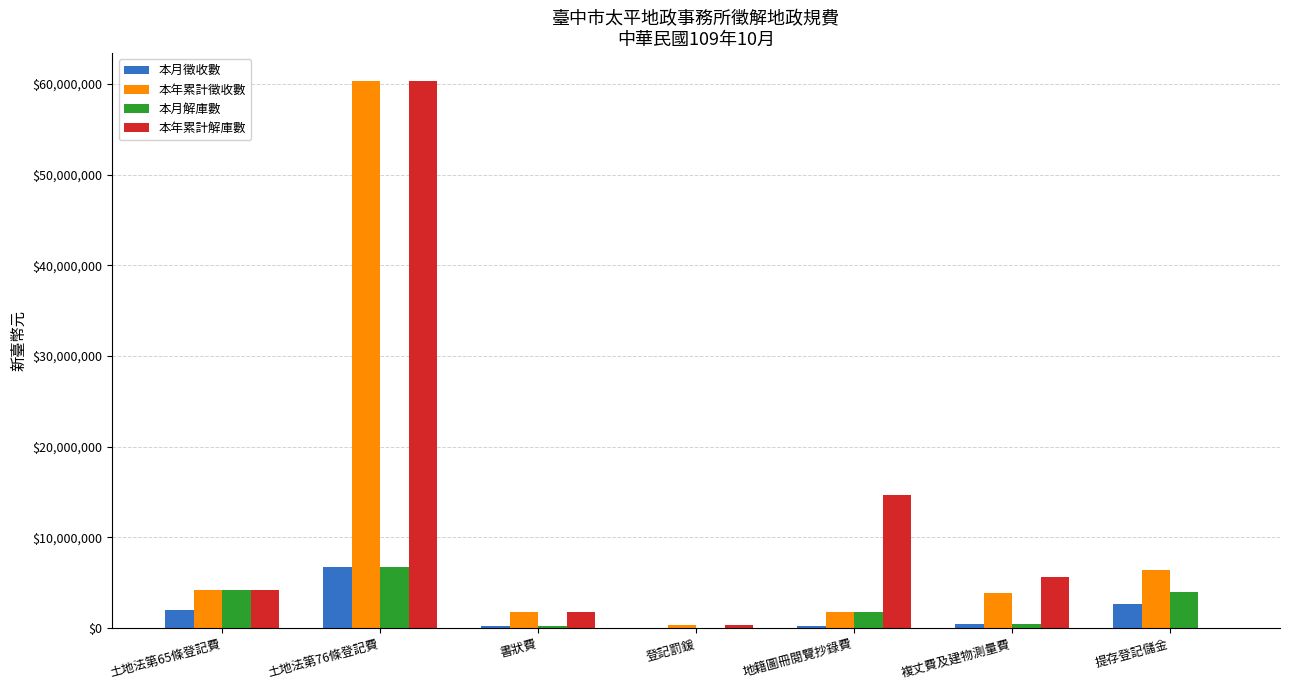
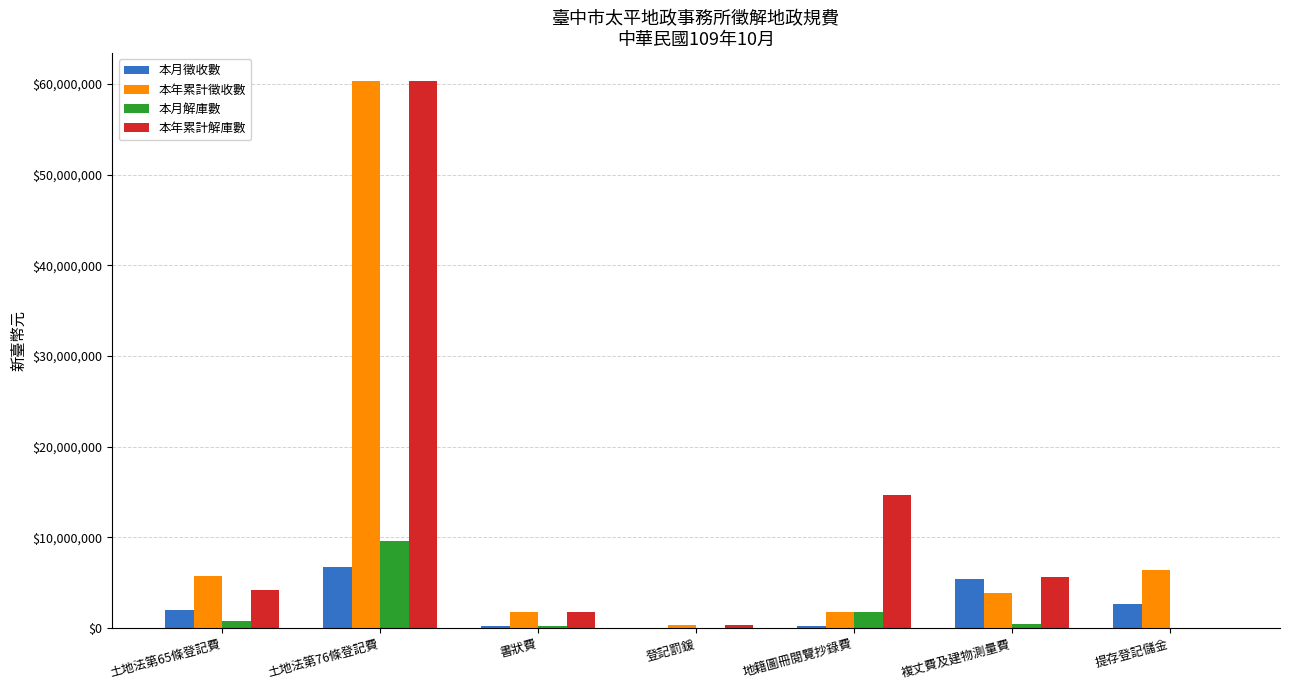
  {
    "本月徵收數": {
      "土地法第65條登記費": "$2,000,000",
      "土地法第76條登記費": "$7,000,000",
-     "複丈費及建物測量費": "$0",
+     "複丈費及建物測量費": "$5,000,000",
      "提存登記儲金": "$3,000,000"
    },
    "本年累計徵收數": {
-     "土地法第65條登記費": "$4,000,000",
+     "土地法第65條登記費": "$6,000,000",
      "土地法第76條登記費": "$60,000,000",
      "書狀費": "$2,000,000",
      "登記罰鍰": "$0",
      "地籍圖冊閱覽抄錄費": "$2,000,000",
      "複丈費及建物測量費": "$4,000,000",
      "提存登記儲金": "$6,000,000"
    },
    "本月解庫數": {
-     "土地法第65條登記費": "$4,000,000",
-     "土地法第76條登記費": "$7,000,000",
+     "土地法第65條登記費": "$1,000,000",
+     "土地法第76條登記費": "$10,000,000",
      "地籍圖冊閱覽抄錄費": "$2,000,000",
      "複丈費及建物測量費": "$0",
-     "提存登記儲金": "$4,000,000"
+     "提存登記儲金": "$0"
    },
    "本年累計解庫數": {
      "土地法第65條登記費": "$4,000,000",
      "土地法第76條登記費": "$60,000,000",
      "書狀費": "$2,000,000",
      "登記罰鍰": "$0",
      "地籍圖冊閱覽抄錄費": "$15,000,000",
      "複丈費及建物測量費": "$6,000,000",
      "提存登記儲金": "$0"
    }
  }
